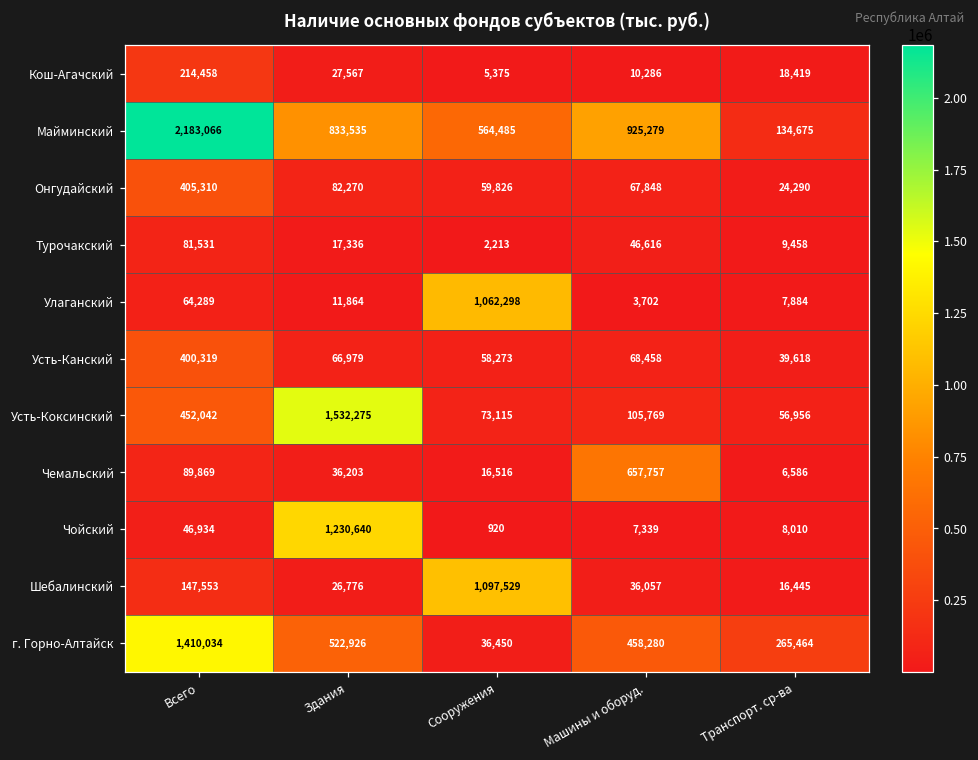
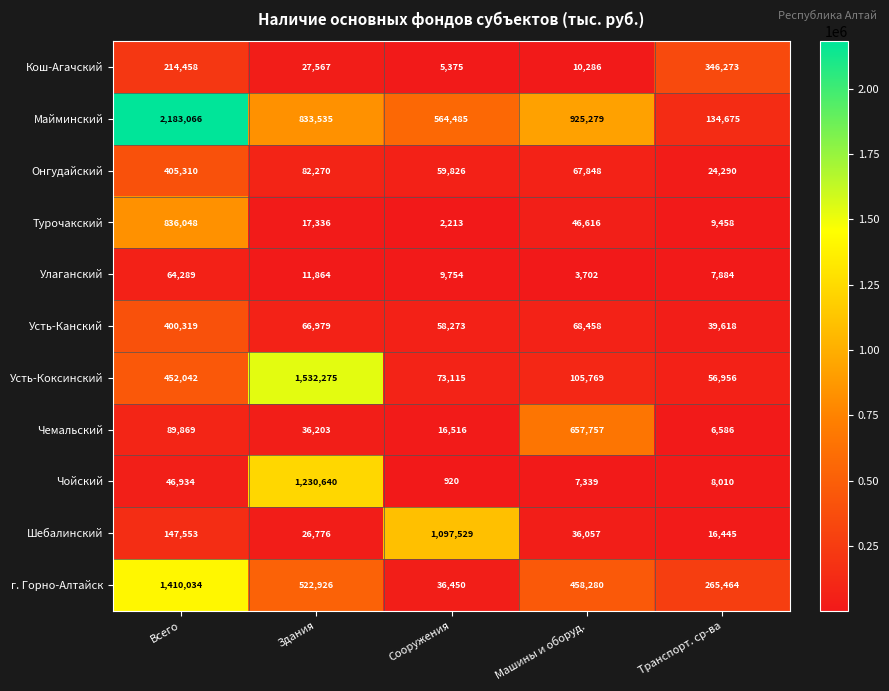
  {
    "Кош-Агачский": {
      "Всего": "214,458",
      "Здания": "27,567",
      "Сооружения": "5,375",
      "Машины и оборуд.": "10,286",
-     "Транспорт. ср-ва": "18,419"
+     "Транспорт. ср-ва": "346,273"
    },
    "Майминский": {
      "Всего": "2,183,066",
      "Здания": "833,535",
      "Сооружения": "564,485",
      "Машины и оборуд.": "925,279",
      "Транспорт. ср-ва": "134,675"
    },
    "Онгудайский": {
      "Всего": "405,310",
      "Здания": "82,270",
      "Сооружения": "59,826",
      "Машины и оборуд.": "67,848",
      "Транспорт. ср-ва": "24,290"
    },
    "Турочакский": {
-     "Всего": "81,531",
+     "Всего": "836,048",
      "Здания": "17,336",
      "Сооружения": "2,213",
      "Машины и оборуд.": "46,616",
      "Транспорт. ср-ва": "9,458"
    },
    "Улаганский": {
      "Всего": "64,289",
      "Здания": "11,864",
-     "Сооружения": "1,062,298",
+     "Сооружения": "9,754",
      "Машины и оборуд.": "3,702",
      "Транспорт. ср-ва": "7,884"
    },
    "Усть-Канский": {
      "Всего": "400,319",
      "Здания": "66,979",
      "Сооружения": "58,273",
      "Машины и оборуд.": "68,458",
      "Транспорт. ср-ва": "39,618"
    },
    "Усть-Коксинский": {
      "Всего": "452,042",
      "Здания": "1,532,275",
      "Сооружения": "73,115",
      "Машины и оборуд.": "105,769",
      "Транспорт. ср-ва": "56,956"
    },
    "Чемальский": {
      "Всего": "89,869",
      "Здания": "36,203",
      "Сооружения": "16,516",
      "Машины и оборуд.": "657,757",
      "Транспорт. ср-ва": "6,586"
    },
    "Чойский": {
      "Всего": "46,934",
      "Здания": "1,230,640",
      "Сооружения": "920",
      "Машины и оборуд.": "7,339",
      "Транспорт. ср-ва": "8,010"
    },
    "Шебалинский": {
      "Всего": "147,553",
      "Здания": "26,776",
      "Сооружения": "1,097,529",
      "Машины и оборуд.": "36,057",
      "Транспорт. ср-ва": "16,445"
    },
    "г. Горно-Алтайск": {
      "Всего": "1,410,034",
      "Здания": "522,926",
      "Сооружения": "36,450",
      "Машины и оборуд.": "458,280",
      "Транспорт. ср-ва": "265,464"
    }
  }
